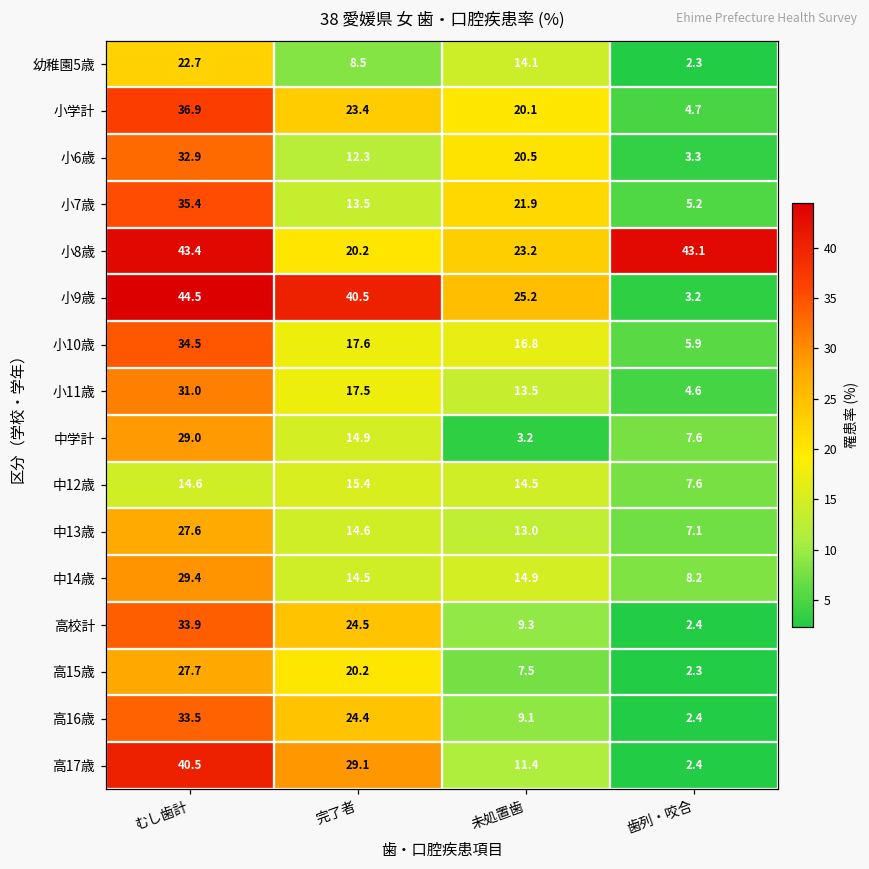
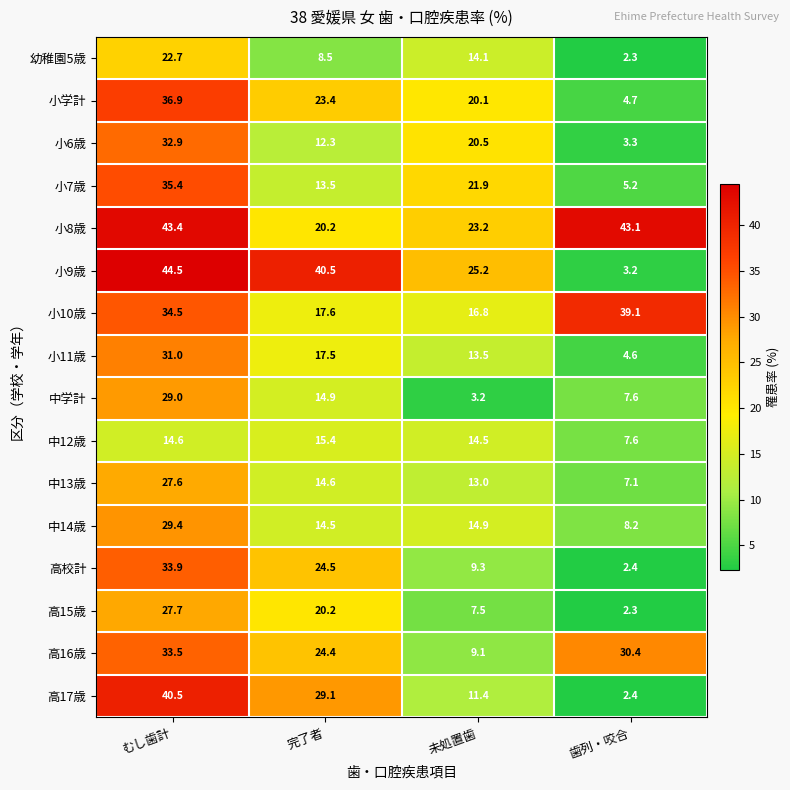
  {
    "幼稚園5歳": {
      "むし歯計": 22.7,
      "完了者": 8.5,
      "未処置歯": 14.1,
      "歯列・咬合": 2.3
    },
    "小学計": {
      "むし歯計": 36.9,
      "完了者": 23.4,
      "未処置歯": 20.1,
      "歯列・咬合": 4.7
    },
    "小6歳": {
      "むし歯計": 32.9,
      "完了者": 12.3,
      "未処置歯": 20.5,
      "歯列・咬合": 3.3
    },
    "小7歳": {
      "むし歯計": 35.4,
      "完了者": 13.5,
      "未処置歯": 21.9,
      "歯列・咬合": 5.2
    },
    "小8歳": {
      "むし歯計": 43.4,
      "完了者": 20.2,
      "未処置歯": 23.2,
      "歯列・咬合": 43.1
    },
    "小9歳": {
      "むし歯計": 44.5,
      "完了者": 40.5,
      "未処置歯": 25.2,
      "歯列・咬合": 3.2
    },
    "小10歳": {
      "むし歯計": 34.5,
      "完了者": 17.6,
      "未処置歯": 16.8,
-     "歯列・咬合": 5.9
+     "歯列・咬合": 39.1
    },
    "小11歳": {
      "むし歯計": 31.0,
      "完了者": 17.5,
      "未処置歯": 13.5,
      "歯列・咬合": 4.6
    },
    "中学計": {
      "むし歯計": 29.0,
      "完了者": 14.9,
      "未処置歯": 3.2,
      "歯列・咬合": 7.6
    },
    "中12歳": {
      "むし歯計": 14.6,
      "完了者": 15.4,
      "未処置歯": 14.5,
      "歯列・咬合": 7.6
    },
    "中13歳": {
      "むし歯計": 27.6,
      "完了者": 14.6,
      "未処置歯": 13.0,
      "歯列・咬合": 7.1
    },
    "中14歳": {
      "むし歯計": 29.4,
      "完了者": 14.5,
      "未処置歯": 14.9,
      "歯列・咬合": 8.2
    },
    "高校計": {
      "むし歯計": 33.9,
      "完了者": 24.5,
      "未処置歯": 9.3,
      "歯列・咬合": 2.4
    },
    "高15歳": {
      "むし歯計": 27.7,
      "完了者": 20.2,
      "未処置歯": 7.5,
      "歯列・咬合": 2.3
    },
    "高16歳": {
      "むし歯計": 33.5,
      "完了者": 24.4,
      "未処置歯": 9.1,
-     "歯列・咬合": 2.4
+     "歯列・咬合": 30.4
    },
    "高17歳": {
      "むし歯計": 40.5,
      "完了者": 29.1,
      "未処置歯": 11.4,
      "歯列・咬合": 2.4
    }
  }
